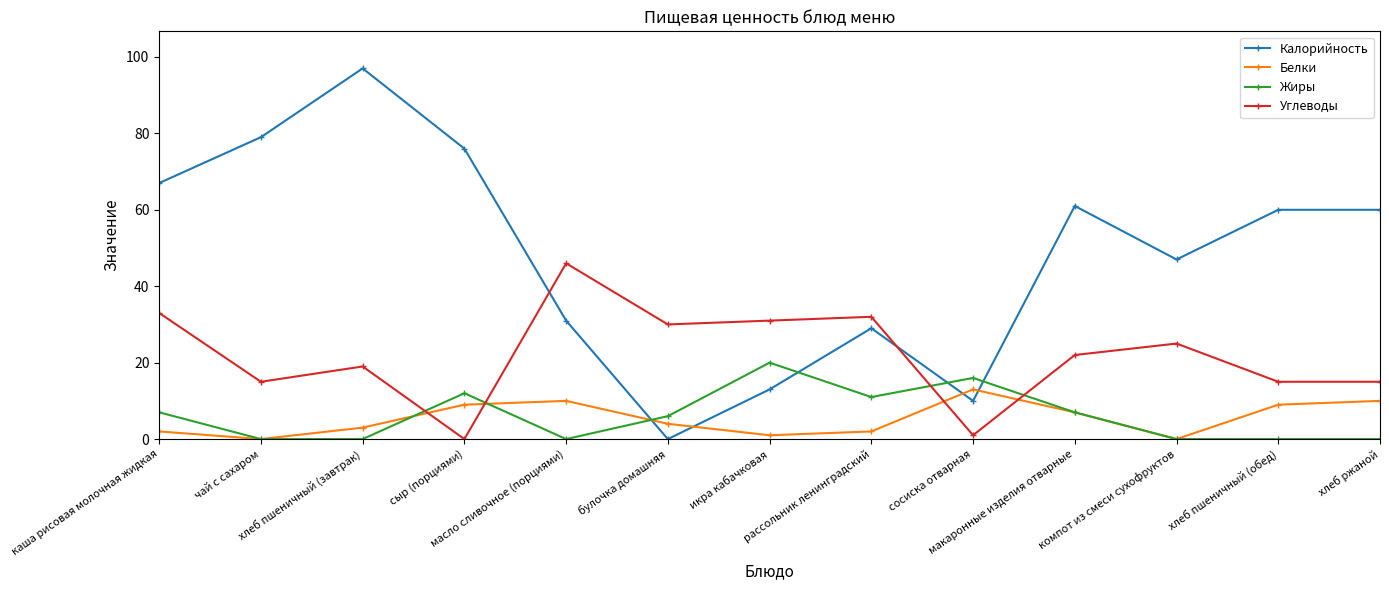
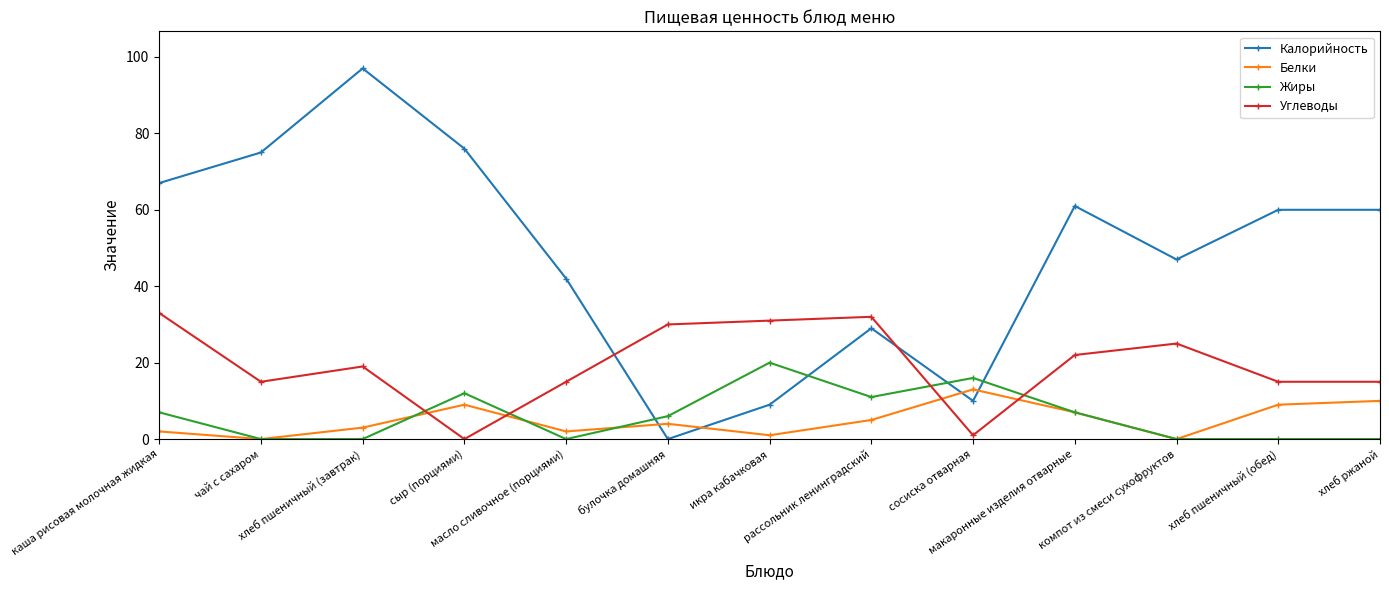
  {
    "Калорийность": {
      "каша рисовая молочная жидкая": 67,
-     "чай с сахаром": 79,
+     "чай с сахаром": 75,
      "хлеб пшеничный (завтрак)": 97,
      "сыр (порциями)": 76,
-     "масло сливочное (порциями)": 31,
+     "масло сливочное (порциями)": 42,
      "булочка домашняя": 0,
-     "икра кабачковая": 13,
+     "икра кабачковая": 9,
      "рассольник ленинградский": 29,
      "сосиска отварная": 10,
      "макаронные изделия отварные": 61,
      "компот из смеси сухофруктов": 47,
      "хлеб пшеничный (обед)": 60,
      "хлеб ржаной": 60
    },
    "Белки": {
      "каша рисовая молочная жидкая": 2,
      "хлеб пшеничный (завтрак)": 3,
      "сыр (порциями)": 9,
-     "масло сливочное (порциями)": 10,
+     "масло сливочное (порциями)": 2,
      "булочка домашняя": 4,
      "икра кабачковая": 1,
-     "рассольник ленинградский": 2,
+     "рассольник ленинградский": 5,
      "сосиска отварная": 13,
      "хлеб пшеничный (обед)": 9,
      "хлеб ржаной": 10
    },
    "Жиры": {
      "каша рисовая молочная жидкая": 7,
      "хлеб пшеничный (завтрак)": 0,
      "сыр (порциями)": 12,
      "масло сливочное (порциями)": 0,
      "булочка домашняя": 6,
      "икра кабачковая": 20,
      "рассольник ленинградский": 11,
      "сосиска отварная": 16,
      "хлеб пшеничный (обед)": 0,
      "хлеб ржаной": 0
    },
    "Углеводы": {
      "каша рисовая молочная жидкая": 33,
      "чай с сахаром": 15,
      "хлеб пшеничный (завтрак)": 19,
      "сыр (порциями)": 0,
-     "масло сливочное (порциями)": 46,
+     "масло сливочное (порциями)": 15,
      "булочка домашняя": 30,
      "икра кабачковая": 31,
      "рассольник ленинградский": 32,
      "сосиска отварная": 1,
      "макаронные изделия отварные": 22,
      "компот из смеси сухофруктов": 25,
      "хлеб пшеничный (обед)": 15,
      "хлеб ржаной": 15
    }
  }
